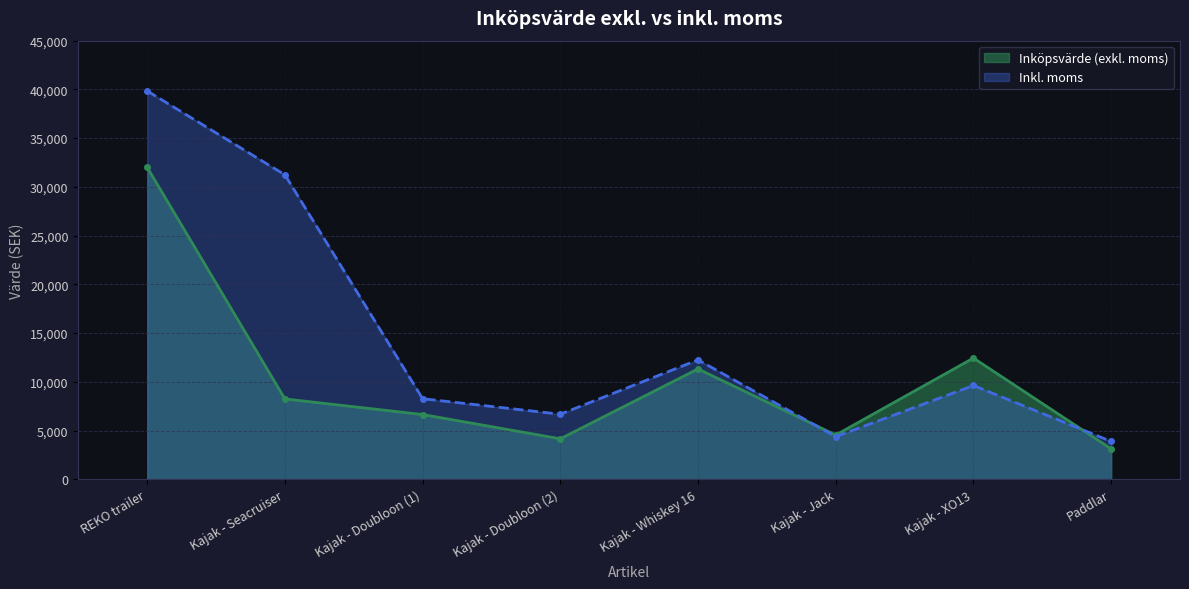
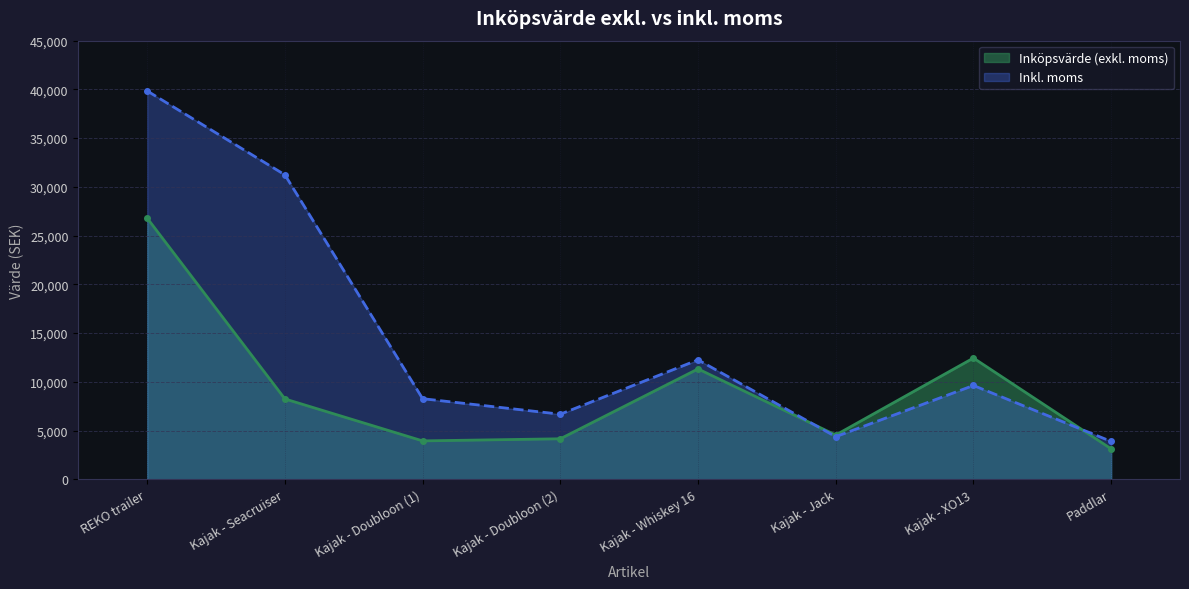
  {
    "Inköpsvärde (exkl. moms)": {
-     "REKO trailer": "32,000",
+     "REKO trailer": "27,000",
      "Kajak - Seacruiser": "8,000",
-     "Kajak - Doubloon (1)": "7,000",
+     "Kajak - Doubloon (1)": "4,000",
      "Kajak - Doubloon (2)": "4,000",
      "Kajak - Whiskey 16": "11,000",
      "Kajak - XO13": "12,000",
      "Paddlar": "3,000"
    },
    "Inkl. moms": {
      "REKO trailer": "40,000",
      "Kajak - Seacruiser": "31,000",
      "Kajak - Doubloon (1)": "8,000",
      "Kajak - Doubloon (2)": "7,000",
      "Kajak - Whiskey 16": "12,000",
      "Kajak - XO13": "10,000",
      "Paddlar": "4,000"
    }
  }
